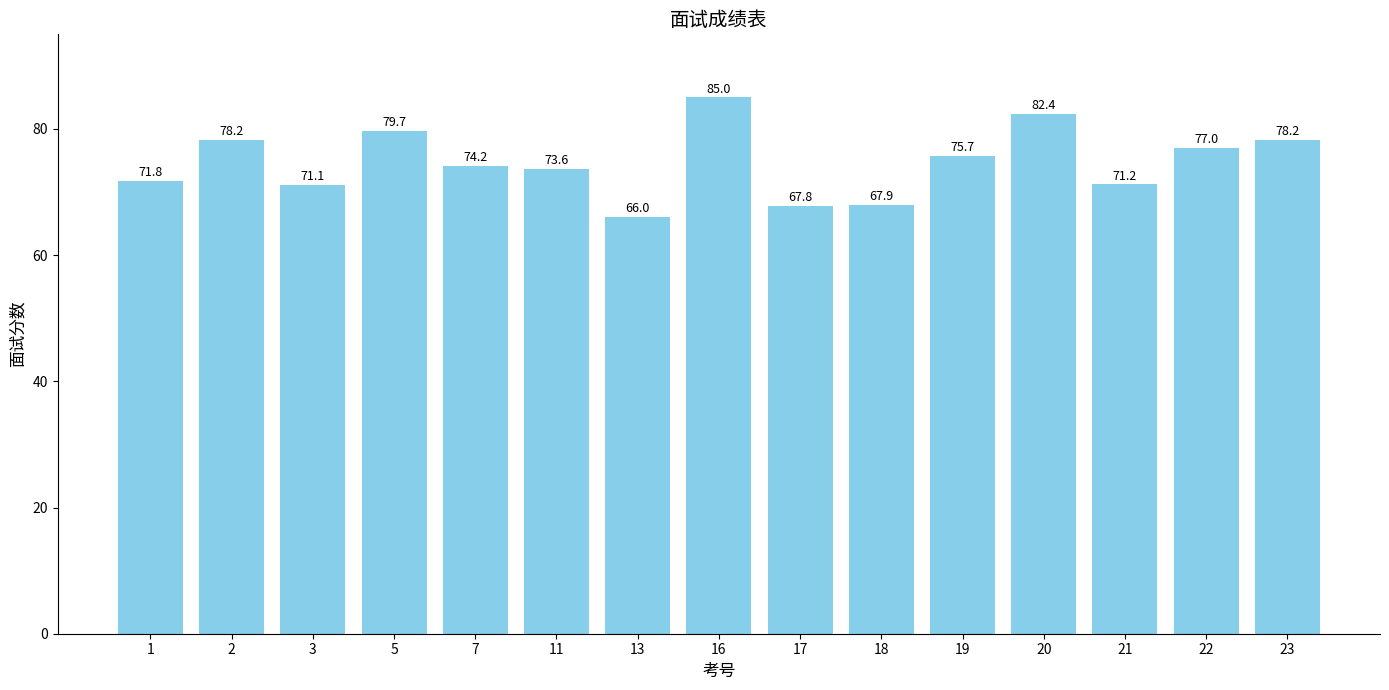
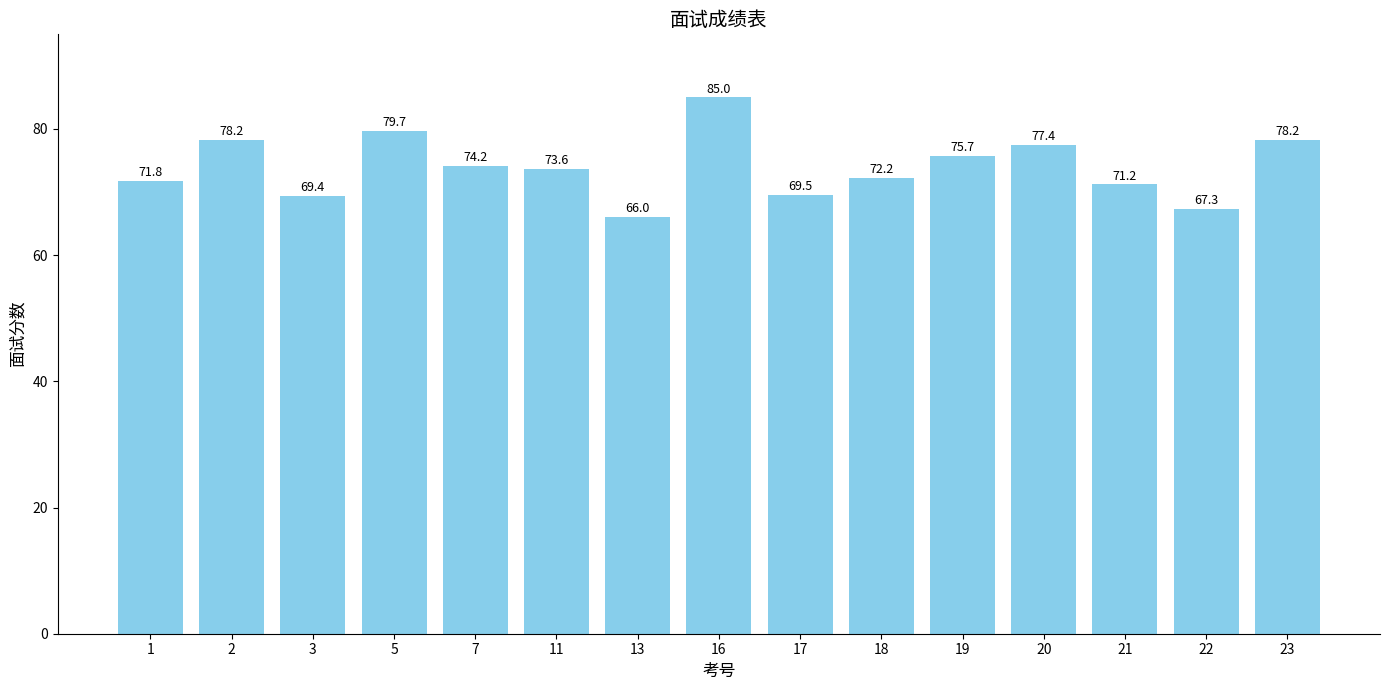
  {
    "1": 71.8,
    "2": 78.2,
-   "3": 71.1,
+   "3": 69.4,
    "5": 79.7,
    "7": 74.2,
    "11": 73.6,
    "13": 66.0,
    "16": 85.0,
-   "17": 67.8,
-   "18": 67.9,
+   "17": 69.5,
+   "18": 72.2,
    "19": 75.7,
-   "20": 82.4,
+   "20": 77.4,
    "21": 71.2,
-   "22": 77.0,
+   "22": 67.3,
    "23": 78.2
  }
